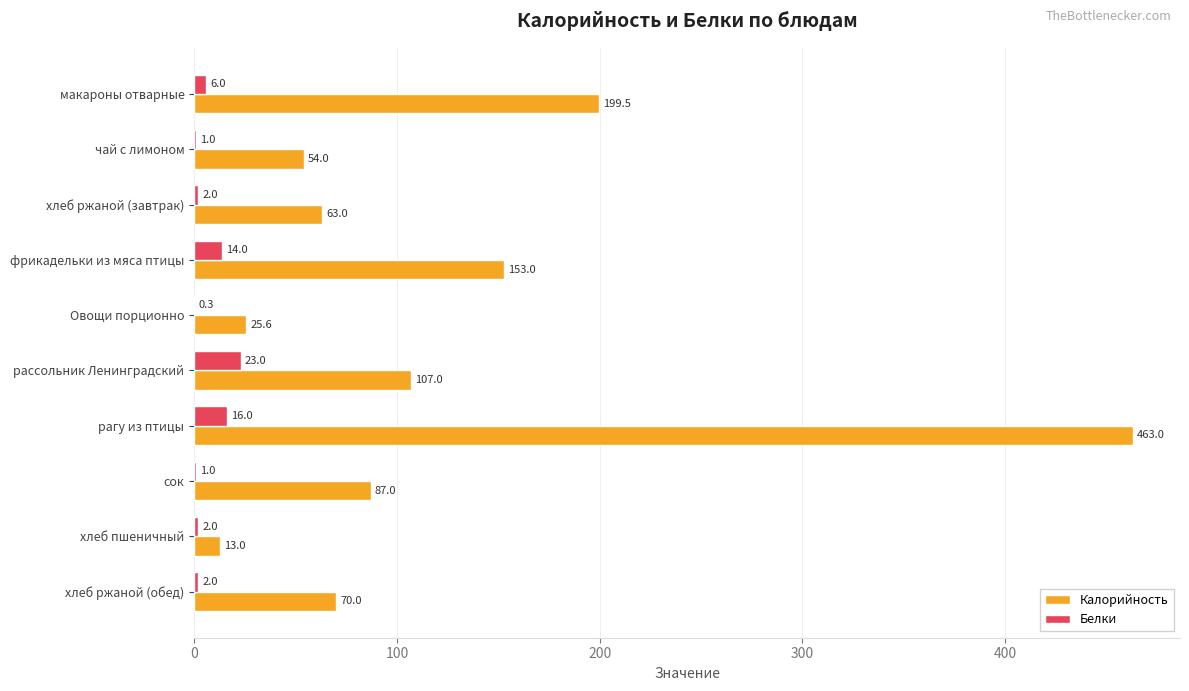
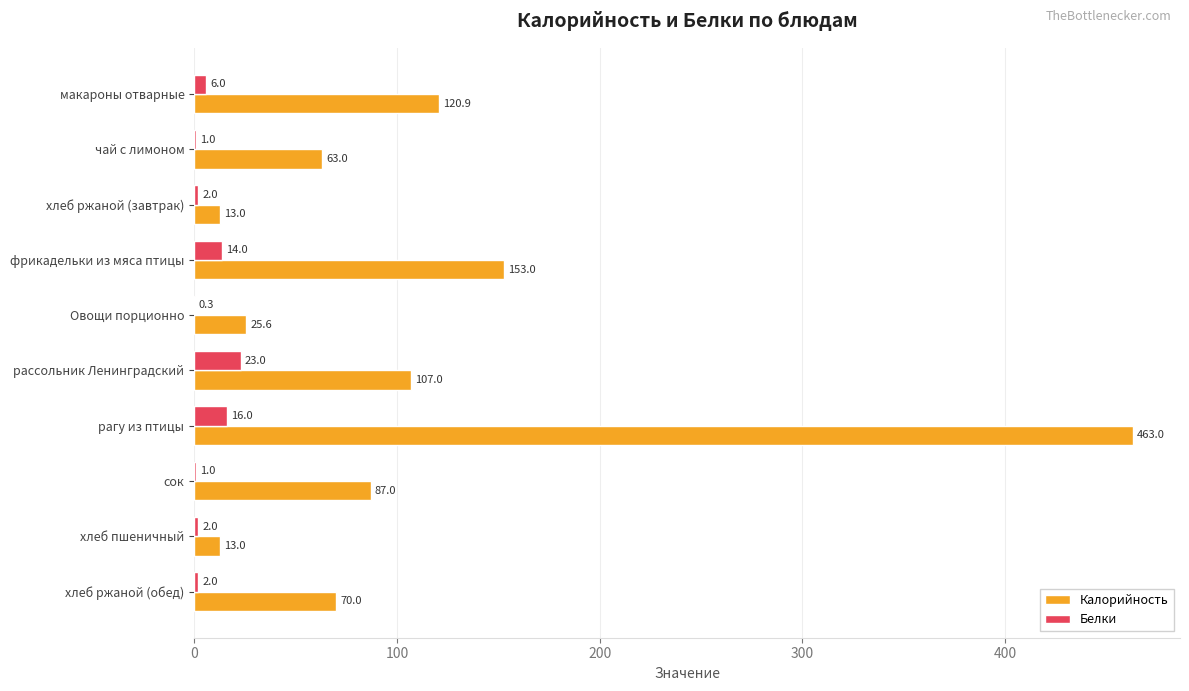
  {
    "Калорийность": {
-     "макароны отварные": 199.5,
-     "чай с лимоном": 54.0,
-     "хлеб ржаной (завтрак)": 63.0,
+     "макароны отварные": 120.9,
+     "чай с лимоном": 63.0,
+     "хлеб ржаной (завтрак)": 13.0,
      "фрикадельки из мяса птицы": 153.0,
      "Овощи порционно": 25.6,
      "рассольник Ленинградский": 107.0,
      "рагу из птицы": 463.0,
      "сок": 87.0,
      "хлеб пшеничный": 13.0,
      "хлеб ржаной (обед)": 70.0
    },
    "Белки": {
      "макароны отварные": 6.0,
      "чай с лимоном": 1.0,
      "хлеб ржаной (завтрак)": 2.0,
      "фрикадельки из мяса птицы": 14.0,
      "Овощи порционно": 0.3,
      "рассольник Ленинградский": 23.0,
      "рагу из птицы": 16.0,
      "сок": 1.0,
      "хлеб пшеничный": 2.0,
      "хлеб ржаной (обед)": 2.0
    }
  }
